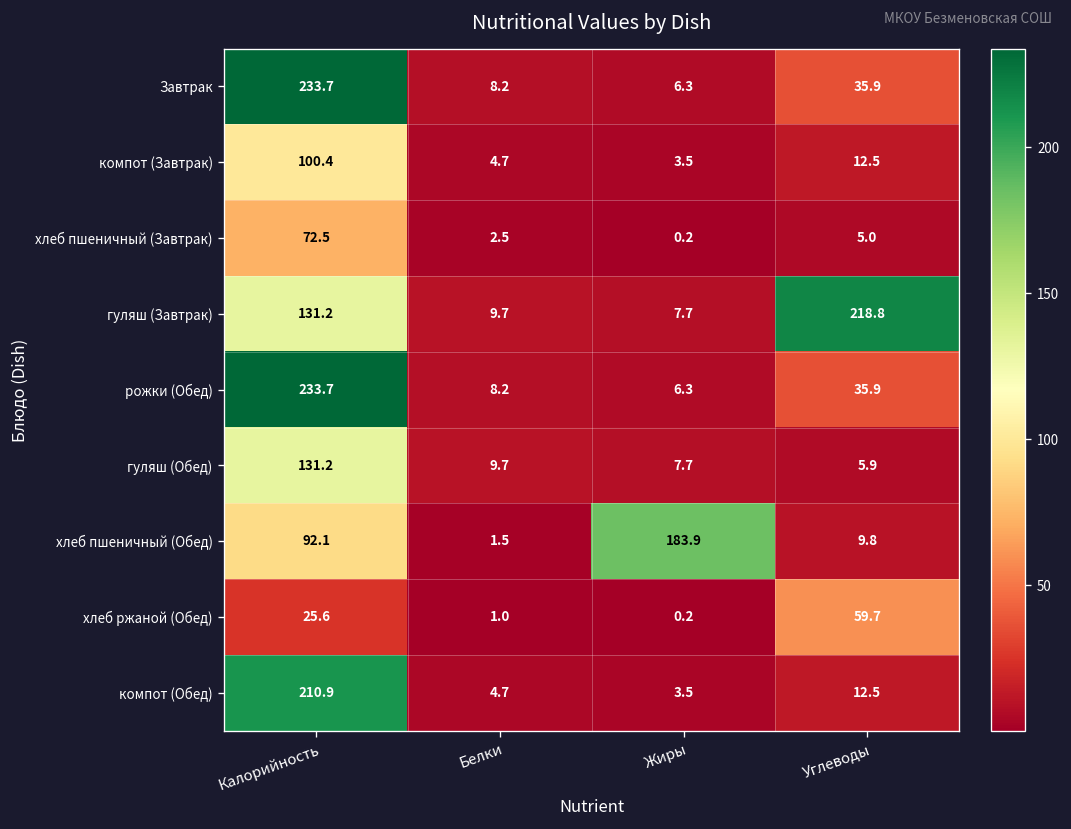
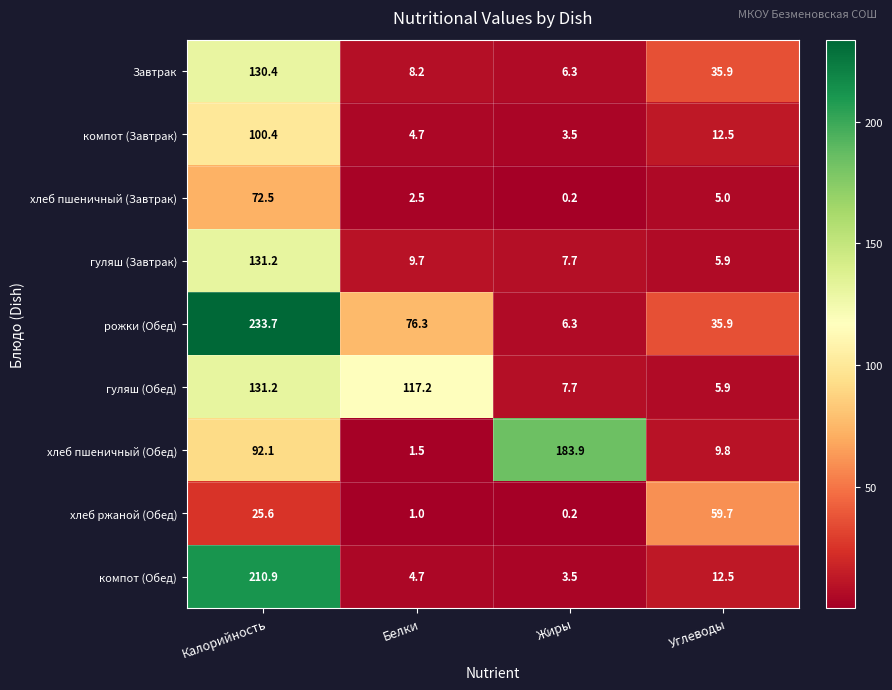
  {
    "Завтрак": {
-     "Калорийность": 233.7,
+     "Калорийность": 130.4,
      "Белки": 8.2,
      "Жиры": 6.3,
      "Углеводы": 35.9
    },
    "компот (Завтрак)": {
      "Калорийность": 100.4,
      "Белки": 4.7,
      "Жиры": 3.5,
      "Углеводы": 12.5
    },
    "хлеб пшеничный (Завтрак)": {
      "Калорийность": 72.5,
      "Белки": 2.5,
      "Жиры": 0.2,
      "Углеводы": 5.0
    },
    "гуляш (Завтрак)": {
      "Калорийность": 131.2,
      "Белки": 9.7,
      "Жиры": 7.7,
-     "Углеводы": 218.8
+     "Углеводы": 5.9
    },
    "рожки (Обед)": {
      "Калорийность": 233.7,
-     "Белки": 8.2,
+     "Белки": 76.3,
      "Жиры": 6.3,
      "Углеводы": 35.9
    },
    "гуляш (Обед)": {
      "Калорийность": 131.2,
-     "Белки": 9.7,
+     "Белки": 117.2,
      "Жиры": 7.7,
      "Углеводы": 5.9
    },
    "хлеб пшеничный (Обед)": {
      "Калорийность": 92.1,
      "Белки": 1.5,
      "Жиры": 183.9,
      "Углеводы": 9.8
    },
    "хлеб ржаной (Обед)": {
      "Калорийность": 25.6,
      "Белки": 1.0,
      "Жиры": 0.2,
      "Углеводы": 59.7
    },
    "компот (Обед)": {
      "Калорийность": 210.9,
      "Белки": 4.7,
      "Жиры": 3.5,
      "Углеводы": 12.5
    }
  }
